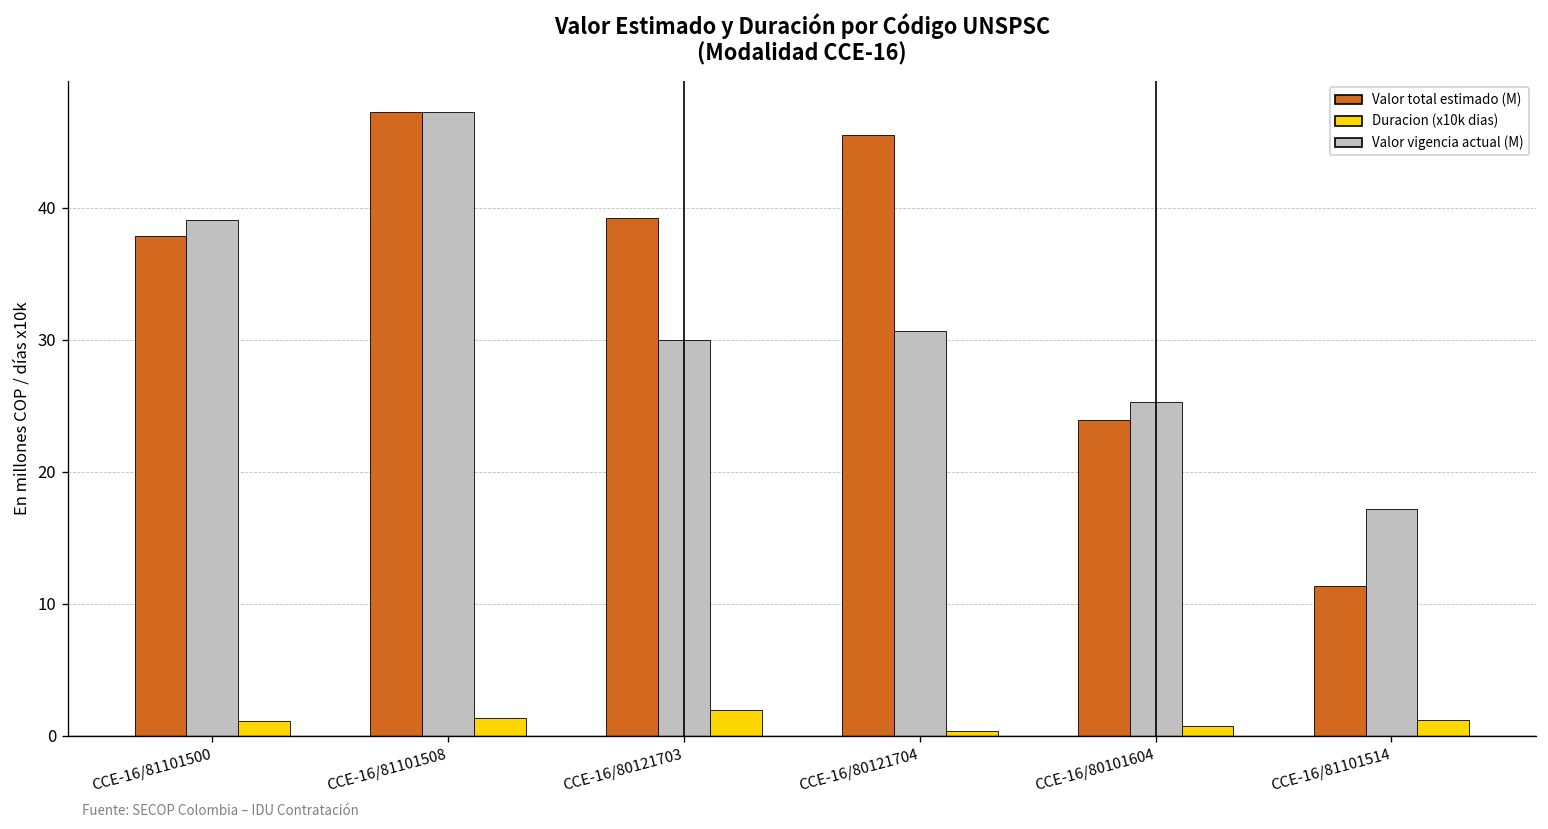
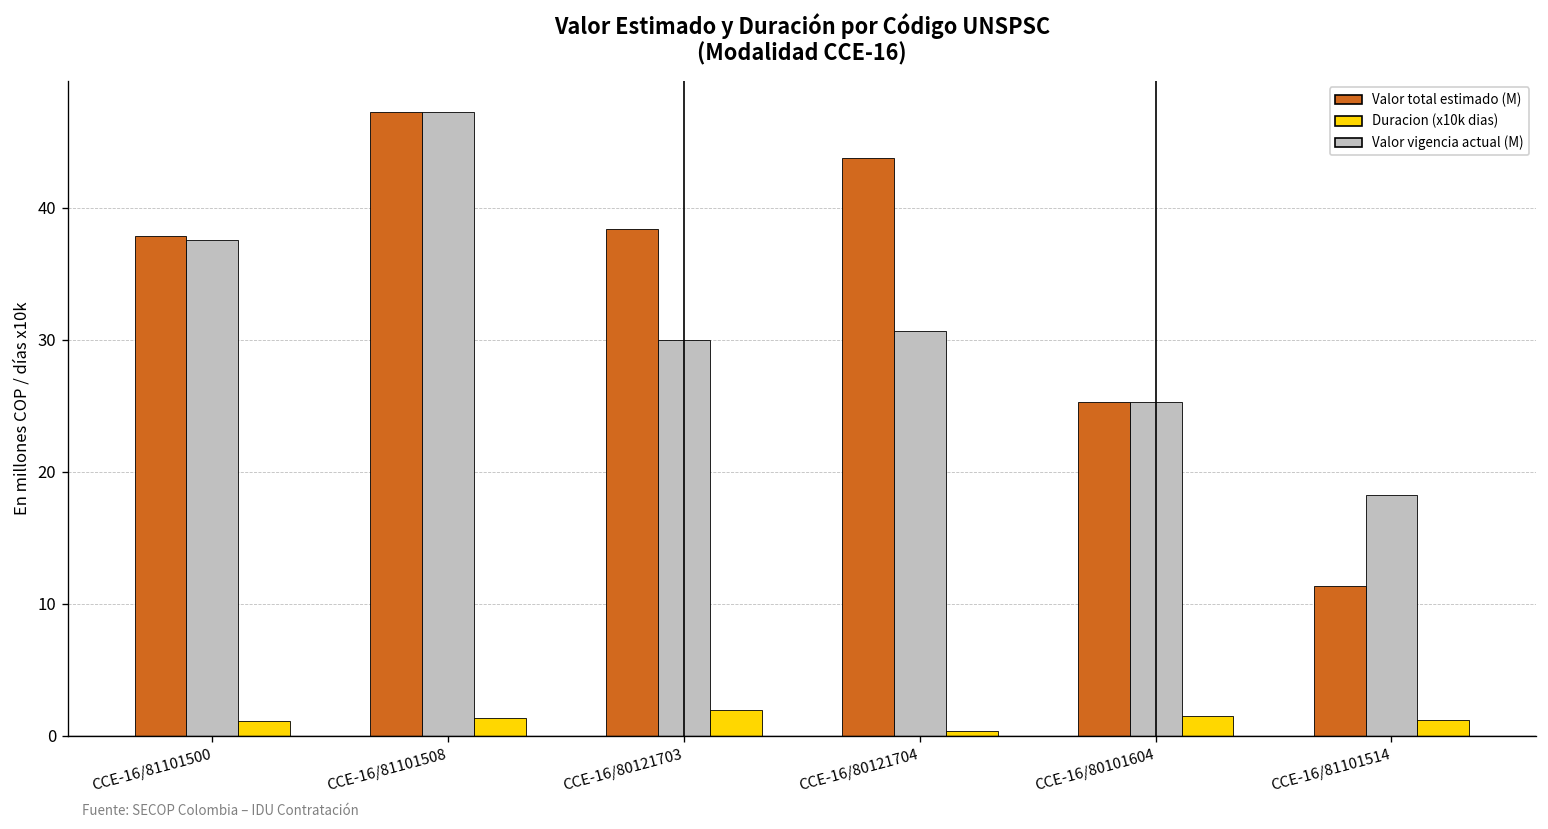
  {
    "Valor total estimado (M)": {
      "CCE-16/81101500": 37.9,
      "CCE-16/81101508": 47.2,
-     "CCE-16/80121703": 39.2,
-     "CCE-16/80121704": 45.5,
-     "CCE-16/80101604": 23.9,
+     "CCE-16/80121703": 38.4,
+     "CCE-16/80121704": 43.8,
+     "CCE-16/80101604": 25.3,
      "CCE-16/81101514": 11.4
    },
    "Valor vigencia actual (M)": {
-     "CCE-16/81101500": 39.0,
+     "CCE-16/81101500": 37.6,
      "CCE-16/81101508": 47.2,
      "CCE-16/80121703": 30.0,
      "CCE-16/80121704": 30.7,
      "CCE-16/80101604": 25.3,
-     "CCE-16/81101514": 17.2
+     "CCE-16/81101514": 18.3
    },
    "Duracion (x10k dias)": {
      "CCE-16/81101500": 1.1,
      "CCE-16/81101508": 1.4,
      "CCE-16/80121703": 2.0,
      "CCE-16/80121704": 0.4,
-     "CCE-16/80101604": 0.7,
+     "CCE-16/80101604": 1.5,
      "CCE-16/81101514": 1.2
    }
  }
